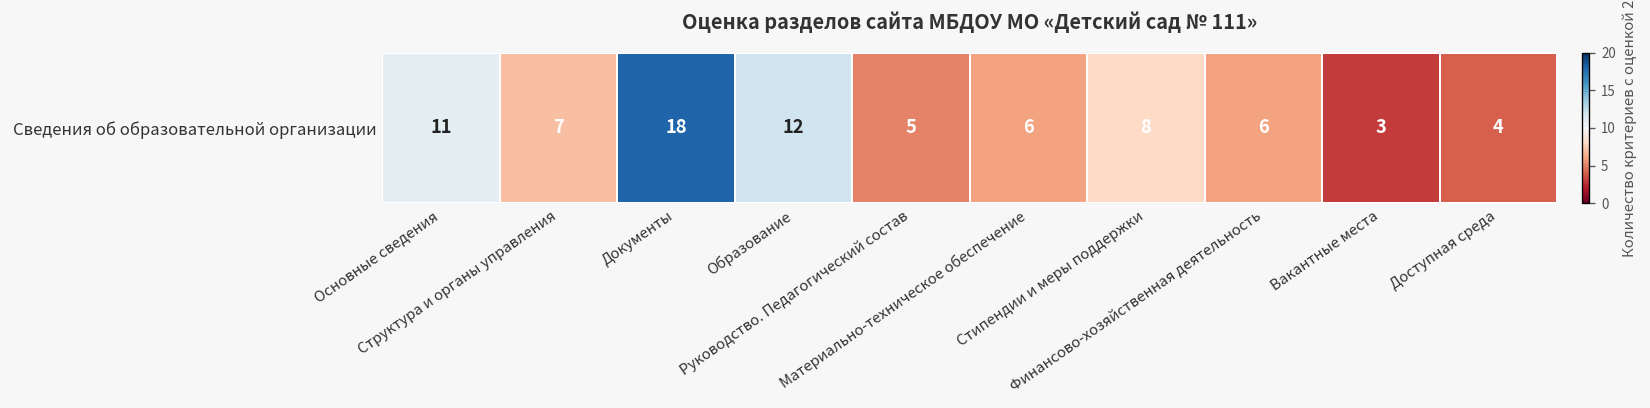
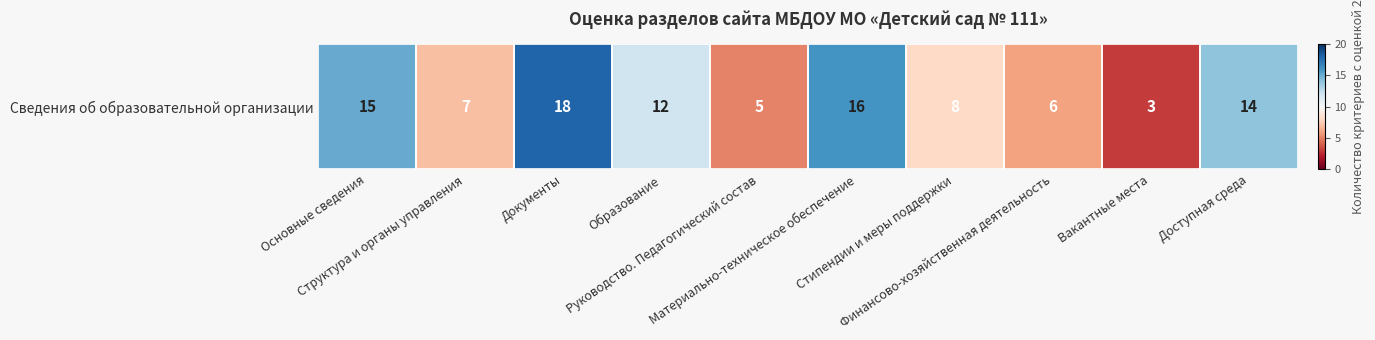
  {
    "Сведения об образовательной организации": {
-     "Основные сведения": 11,
+     "Основные сведения": 15,
      "Структура и органы управления": 7,
      "Документы": 18,
      "Образование": 12,
      "Руководство. Педагогический состав": 5,
-     "Материально-техническое обеспечение": 6,
+     "Материально-техническое обеспечение": 16,
      "Стипендии и меры поддержки": 8,
      "Финансово-хозяйственная деятельность": 6,
      "Вакантные места": 3,
-     "Доступная среда": 4
+     "Доступная среда": 14
    }
  }
